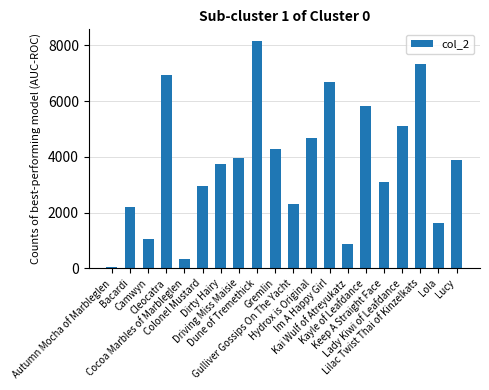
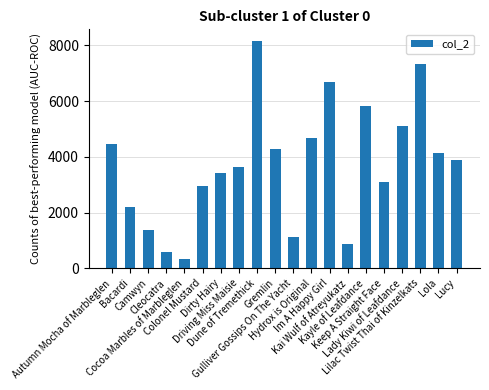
  {
-   "Autumn Mocha of Marbleglen": 100,
+   "Autumn Mocha of Marbleglen": 4500,
    "Bacardi": 2200,
-   "Camwyn": 1100,
-   "Cleocatra": 6900,
+   "Camwyn": 1400,
+   "Cleocatra": 600,
    "Cocoa Marbles of Marbleglen": 300,
    "Colonel Mustard": 2900,
-   "Dirty Hairy": 3700,
-   "Driving Miss Maisie": 3900,
+   "Dirty Hairy": 3400,
+   "Driving Miss Maisie": 3700,
    "Dune of Tremethick": 8200,
    "Gremlin": 4300,
-   "Gulliver Gossips On The Yacht": 2300,
+   "Gulliver Gossips On The Yacht": 1100,
    "Hydrox is Original": 4700,
    "Im A Happy Girl": 6700,
    "Kai Wulf of Atreyukatz": 900,
    "Kayle of Leafdance": 5800,
    "Keep A Straight Face": 3100,
    "Lady Kiwi of Leafdance": 5100,
    "Lilac Twist Thai of Kinzelkats": 7300,
-   "Lola": 1600,
+   "Lola": 4100,
    "Lucy": 3900
  }
